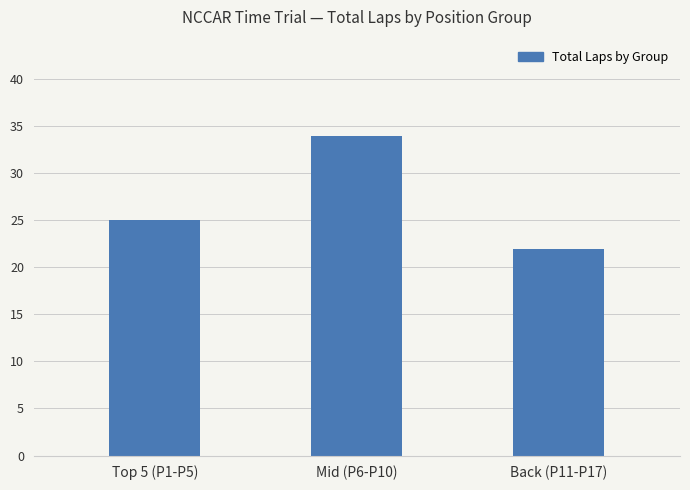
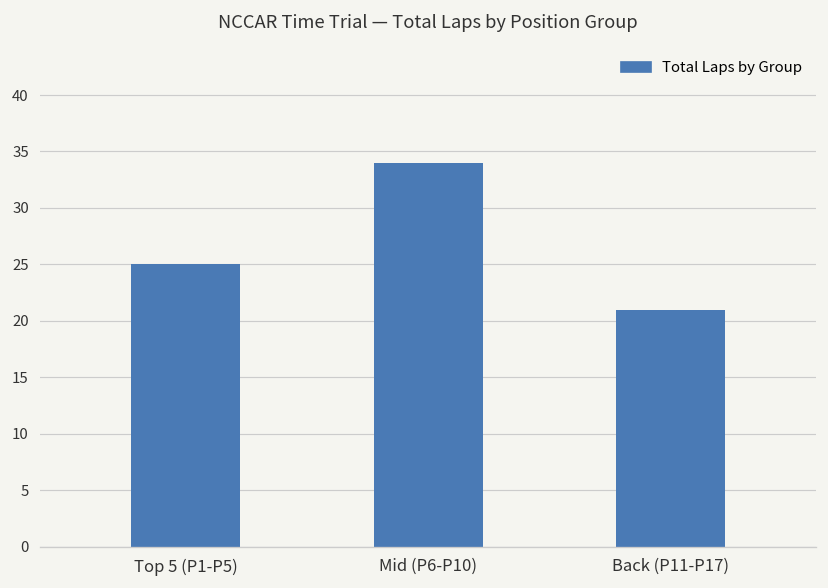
  {
    "Top 5 (P1-P5)": 25,
    "Mid (P6-P10)": 34,
-   "Back (P11-P17)": 22
+   "Back (P11-P17)": 21
  }
